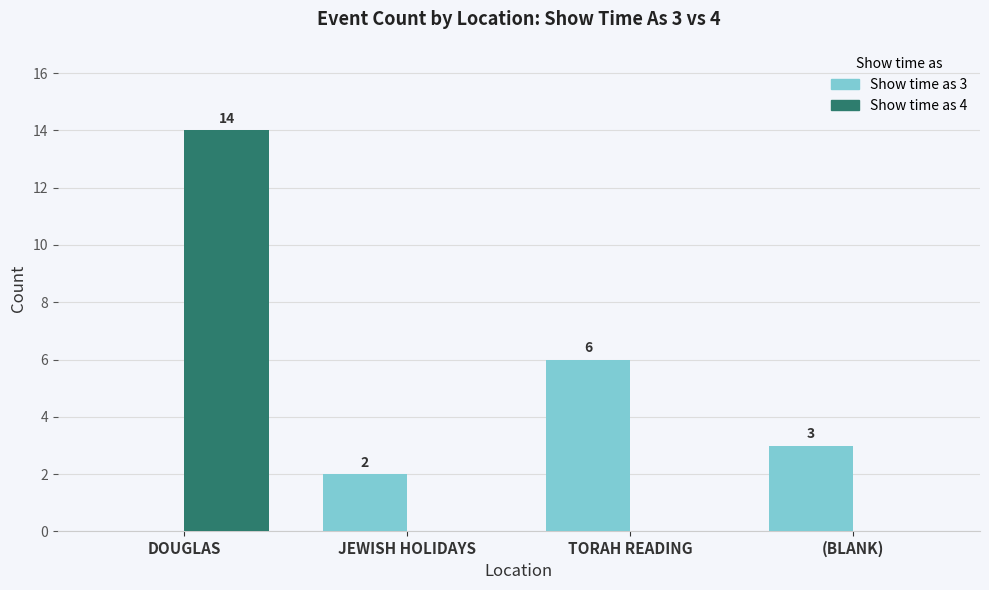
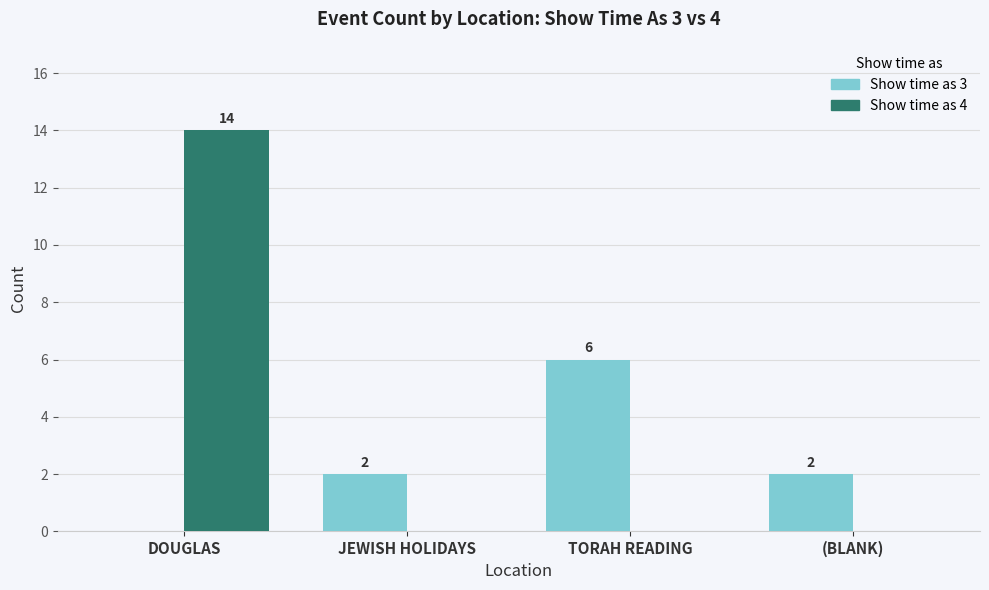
  {
    "Show time as 3": {
      "JEWISH HOLIDAYS": 2,
      "TORAH READING": 6,
-     "(BLANK)": 3
+     "(BLANK)": 2
    },
    "Show time as 4": {
      "DOUGLAS": 14
    }
  }
